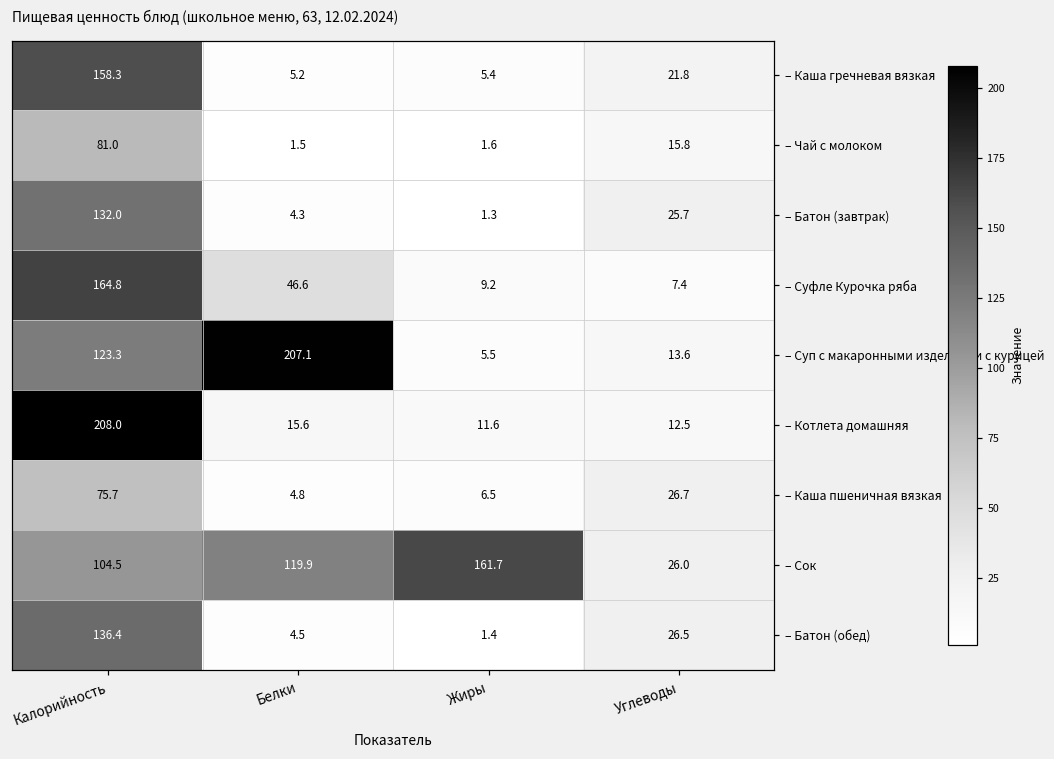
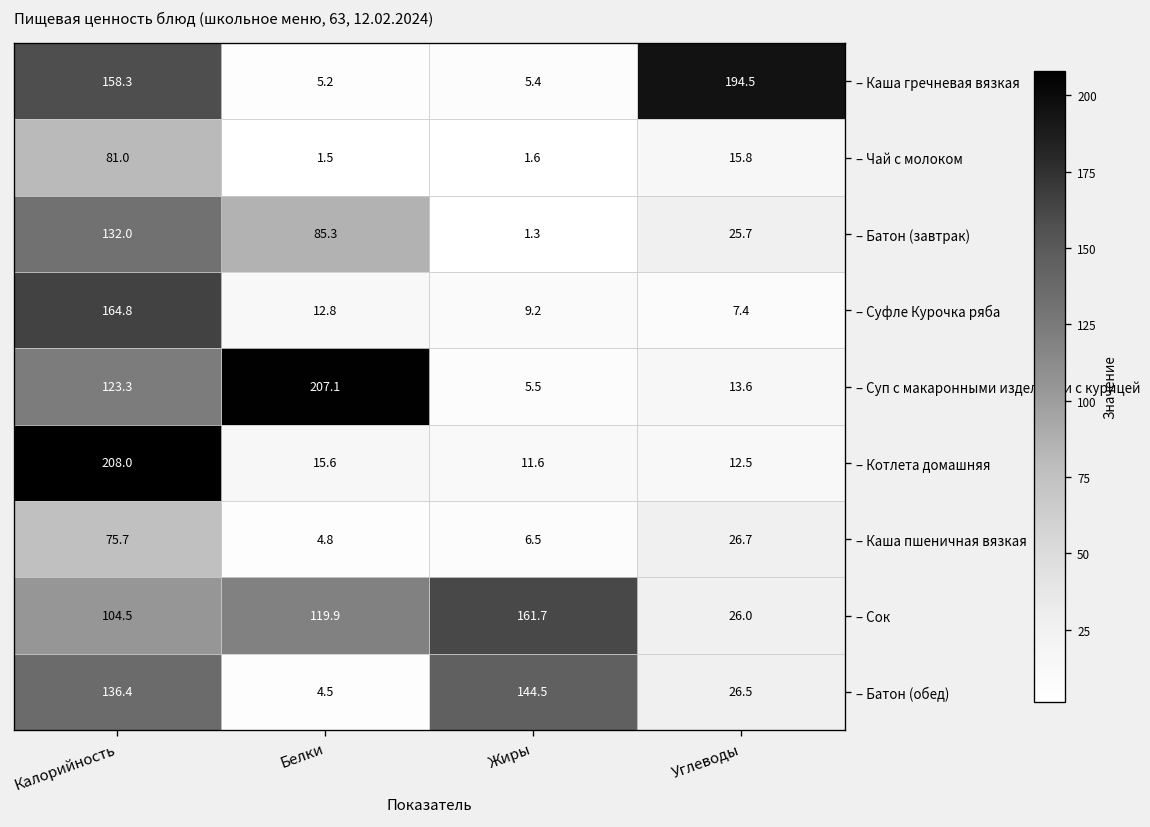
  {
    "– Каша гречневая вязкая": {
      "Калорийность": 158.3,
      "Белки": 5.2,
      "Жиры": 5.4,
-     "Углеводы": 21.8
+     "Углеводы": 194.5
    },
    "– Чай с молоком": {
      "Калорийность": 81.0,
      "Белки": 1.5,
      "Жиры": 1.6,
      "Углеводы": 15.8
    },
    "– Батон (завтрак)": {
      "Калорийность": 132.0,
-     "Белки": 4.3,
+     "Белки": 85.3,
      "Жиры": 1.3,
      "Углеводы": 25.7
    },
    "– Суфле Курочка ряба": {
      "Калорийность": 164.8,
-     "Белки": 46.6,
+     "Белки": 12.8,
      "Жиры": 9.2,
      "Углеводы": 7.4
    },
    "– Суп с макаронными изделиями с курицей": {
      "Калорийность": 123.3,
      "Белки": 207.1,
      "Жиры": 5.5,
      "Углеводы": 13.6
    },
    "– Котлета домашняя": {
      "Калорийность": 208.0,
      "Белки": 15.6,
      "Жиры": 11.6,
      "Углеводы": 12.5
    },
    "– Каша пшеничная вязкая": {
      "Калорийность": 75.7,
      "Белки": 4.8,
      "Жиры": 6.5,
      "Углеводы": 26.7
    },
    "– Сок": {
      "Калорийность": 104.5,
      "Белки": 119.9,
      "Жиры": 161.7,
      "Углеводы": 26.0
    },
    "– Батон (обед)": {
      "Калорийность": 136.4,
      "Белки": 4.5,
-     "Жиры": 1.4,
+     "Жиры": 144.5,
      "Углеводы": 26.5
    }
  }
